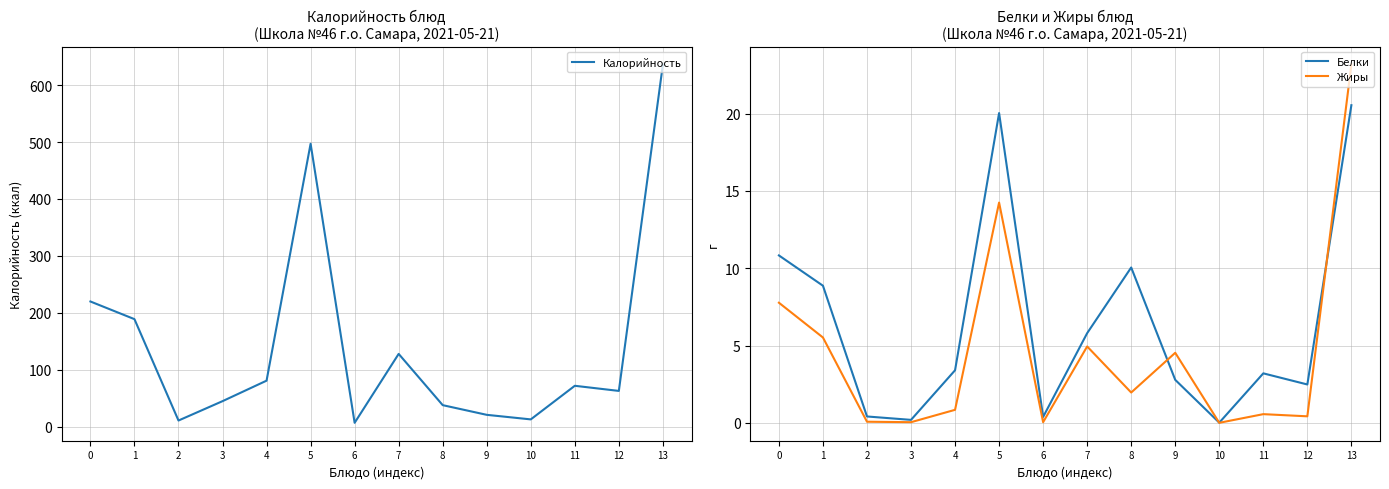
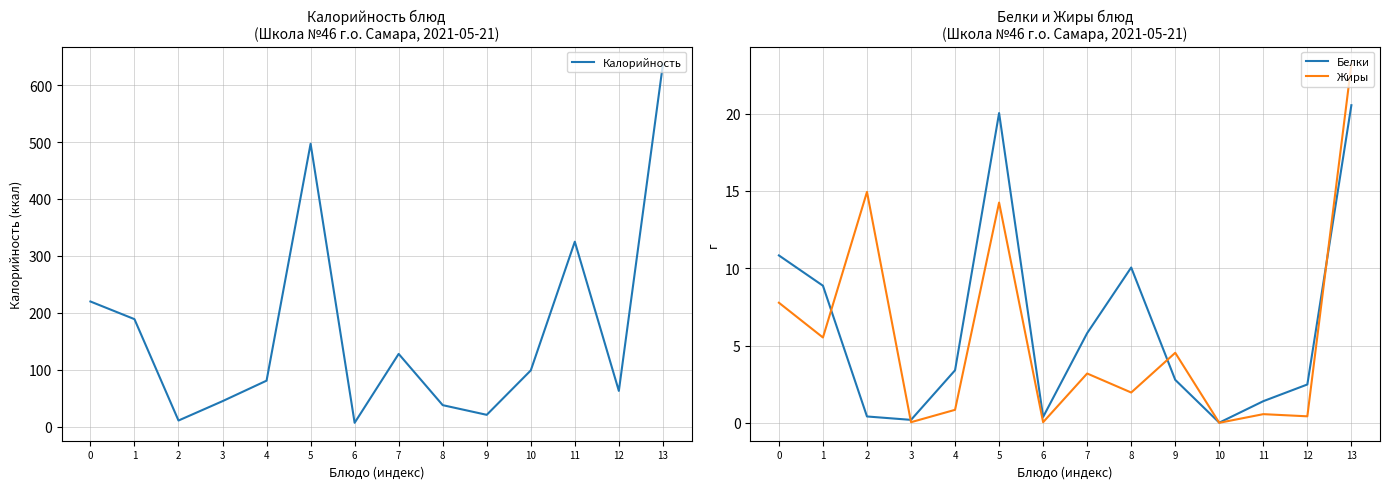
  {
    "Калорийность блюд (Школа №46 г.о. Самара, 2021-05-21)": {
      "0": 220,
      "1": 190,
      "2": 10,
      "3": 50,
      "4": 80,
      "5": 500,
      "6": 10,
      "7": 130,
      "8": 40,
      "9": 20,
-     "10": 10,
-     "11": 70,
+     "10": 100,
+     "11": 330,
      "12": 60
    },
    "Белки и Жиры блюд (Школа №46 г.о. Самара, 2021-05-21)": {
      "Белки": {
        "0": 10.8,
        "1": 8.9,
        "2": 0.4,
        "4": 3.4,
        "5": 20.0,
        "6": 0.4,
        "7": 5.8,
        "8": 10.1,
        "9": 2.8,
-       "11": 3.2,
+       "11": 1.4,
        "12": 2.5,
        "13": 20.6
      },
      "Жиры": {
        "0": 7.8,
        "1": 5.5,
-       "2": 0.1,
+       "2": 14.9,
        "4": 0.8,
        "5": 14.3,
        "6": 0.0,
-       "7": 4.9,
+       "7": 3.2,
        "8": 2.0,
        "9": 4.5,
        "11": 0.6,
        "12": 0.4
      }
    }
  }
